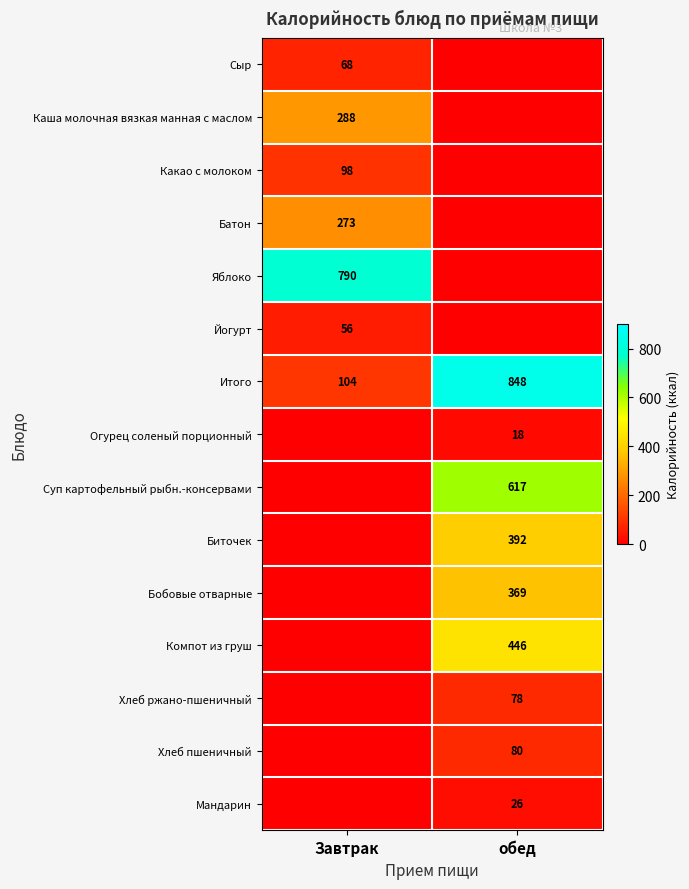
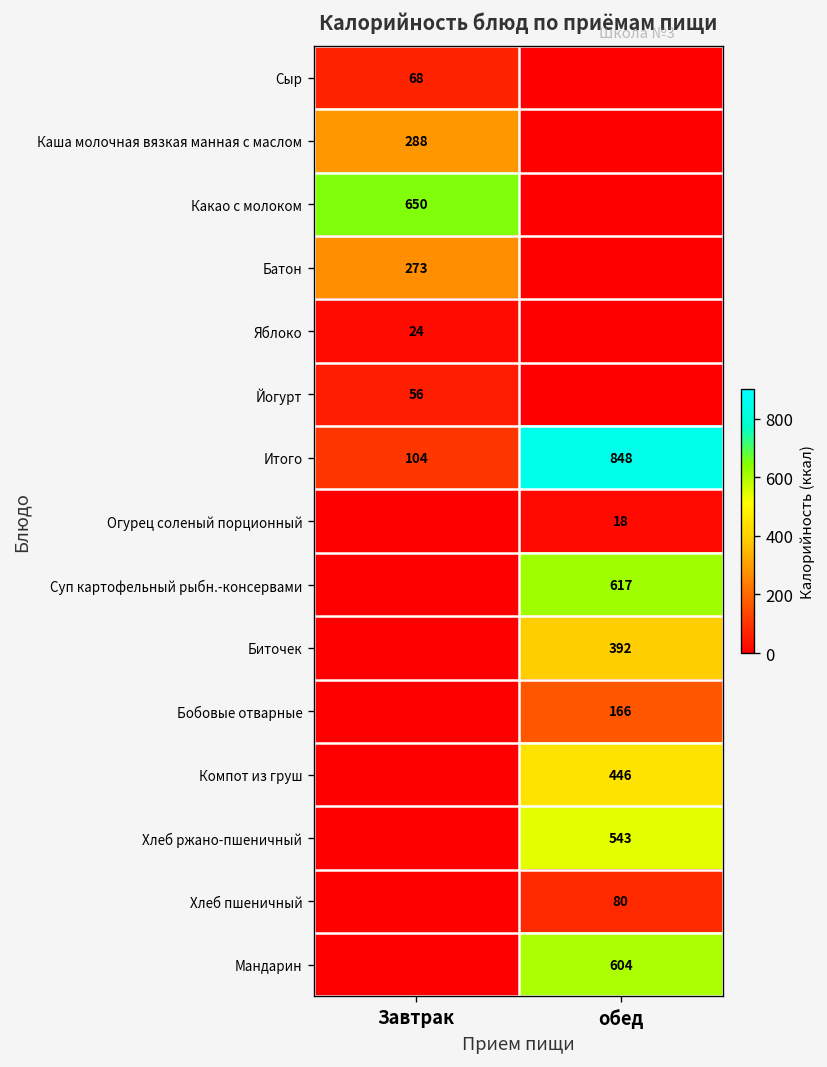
  {
    "Сыр": {
      "Завтрак": 68
    },
    "Каша молочная вязкая манная с маслом": {
      "Завтрак": 288
    },
    "Какао с молоком": {
-     "Завтрак": 98
+     "Завтрак": 650
    },
    "Батон": {
      "Завтрак": 273
    },
    "Яблоко": {
-     "Завтрак": 790
+     "Завтрак": 24
    },
    "Йогурт": {
      "Завтрак": 56
    },
    "Итого": {
      "Завтрак": 104,
      "обед": 848
    },
    "Огурец соленый порционный": {
      "обед": 18
    },
    "Суп картофельный рыбн.-консервами": {
      "обед": 617
    },
    "Биточек": {
      "обед": 392
    },
    "Бобовые отварные": {
-     "обед": 369
+     "обед": 166
    },
    "Компот из груш": {
      "обед": 446
    },
    "Хлеб ржано-пшеничный": {
-     "обед": 78
+     "обед": 543
    },
    "Хлеб пшеничный": {
      "обед": 80
    },
    "Мандарин": {
-     "обед": 26
+     "обед": 604
    }
  }
